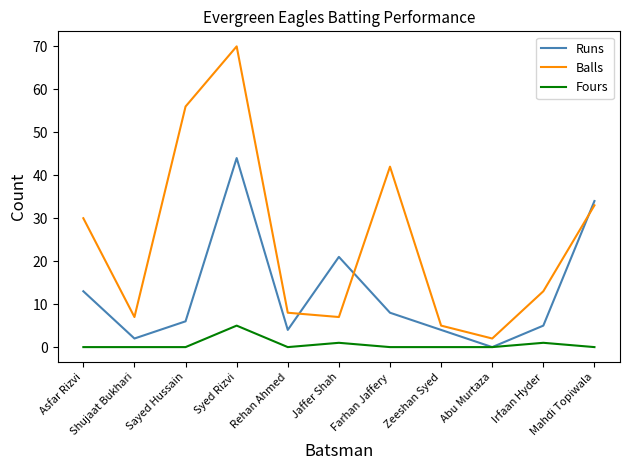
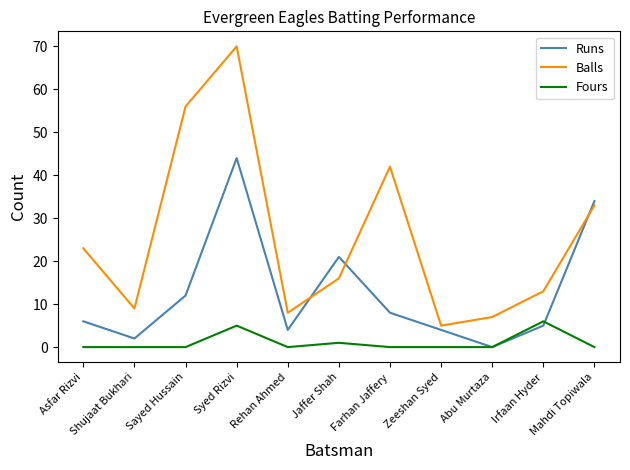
  {
    "Runs": {
-     "Asfar Rizvi": 13,
+     "Asfar Rizvi": 6,
      "Shujaat Bukhari": 2,
-     "Sayed Hussain": 6,
+     "Sayed Hussain": 12,
      "Syed Rizvi": 44,
      "Rehan Ahmed": 4,
      "Jaffer Shah": 21,
      "Farhan Jaffery": 8,
      "Zeeshan Syed": 4,
      "Irfaan Hyder": 5,
      "Mahdi Topiwala": 34
    },
    "Balls": {
-     "Asfar Rizvi": 30,
-     "Shujaat Bukhari": 7,
+     "Asfar Rizvi": 23,
+     "Shujaat Bukhari": 9,
      "Sayed Hussain": 56,
      "Syed Rizvi": 70,
      "Rehan Ahmed": 8,
-     "Jaffer Shah": 7,
+     "Jaffer Shah": 16,
      "Farhan Jaffery": 42,
      "Zeeshan Syed": 5,
-     "Abu Murtaza": 2,
+     "Abu Murtaza": 7,
      "Irfaan Hyder": 13,
      "Mahdi Topiwala": 33
    },
    "Fours": {
      "Asfar Rizvi": 0,
      "Shujaat Bukhari": 0,
      "Sayed Hussain": 0,
      "Syed Rizvi": 5,
      "Rehan Ahmed": 0,
      "Jaffer Shah": 1,
      "Farhan Jaffery": 0,
      "Zeeshan Syed": 0,
-     "Irfaan Hyder": 1,
+     "Irfaan Hyder": 6,
      "Mahdi Topiwala": 0
    }
  }
